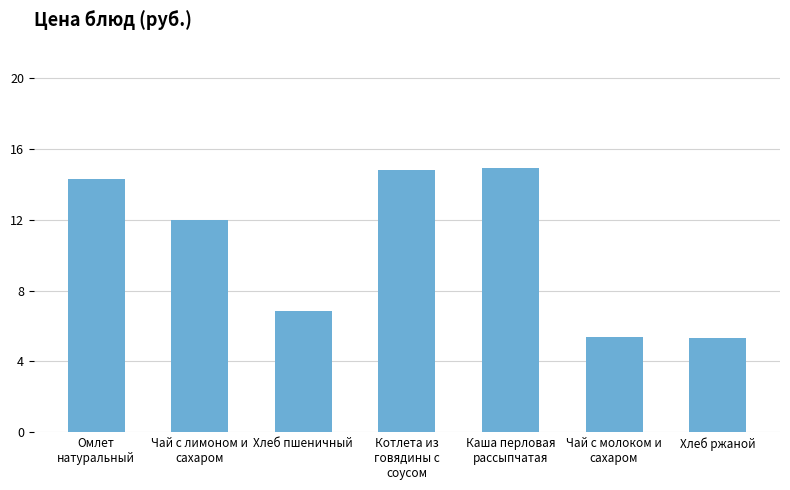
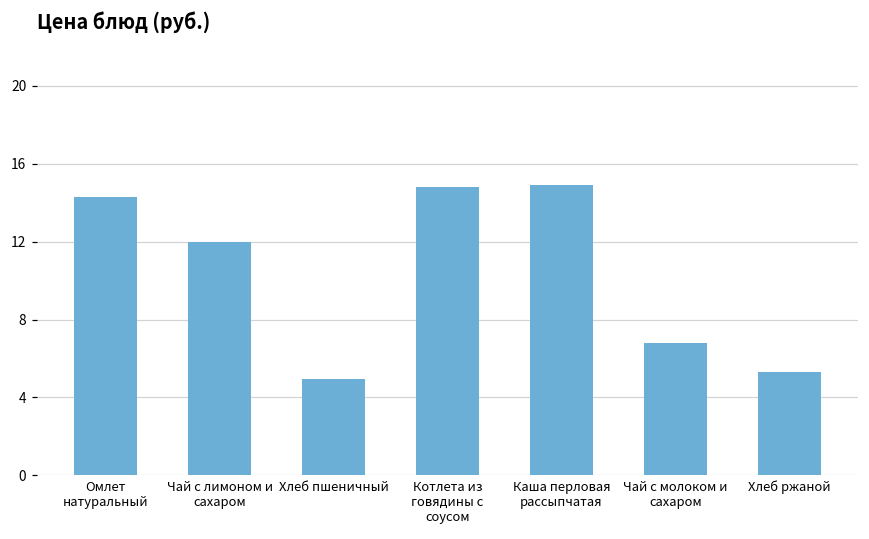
  {
    "Омлет натуральный": 14.3,
    "Чай с лимоном и сахаром": 12.0,
-   "Хлеб пшеничный": 6.8,
+   "Хлеб пшеничный": 5.0,
    "Котлета из говядины с соусом": 14.8,
    "Каша перловая рассыпчатая": 14.9,
-   "Чай с молоком и сахаром": 5.4,
+   "Чай с молоком и сахаром": 6.8,
    "Хлеб ржаной": 5.3
  }
